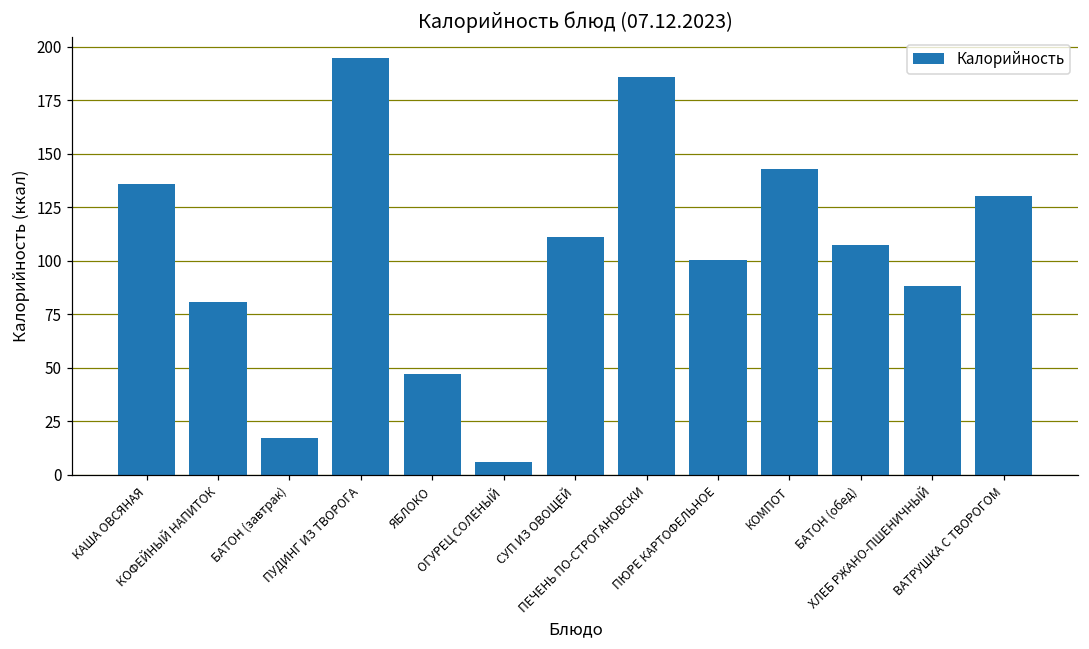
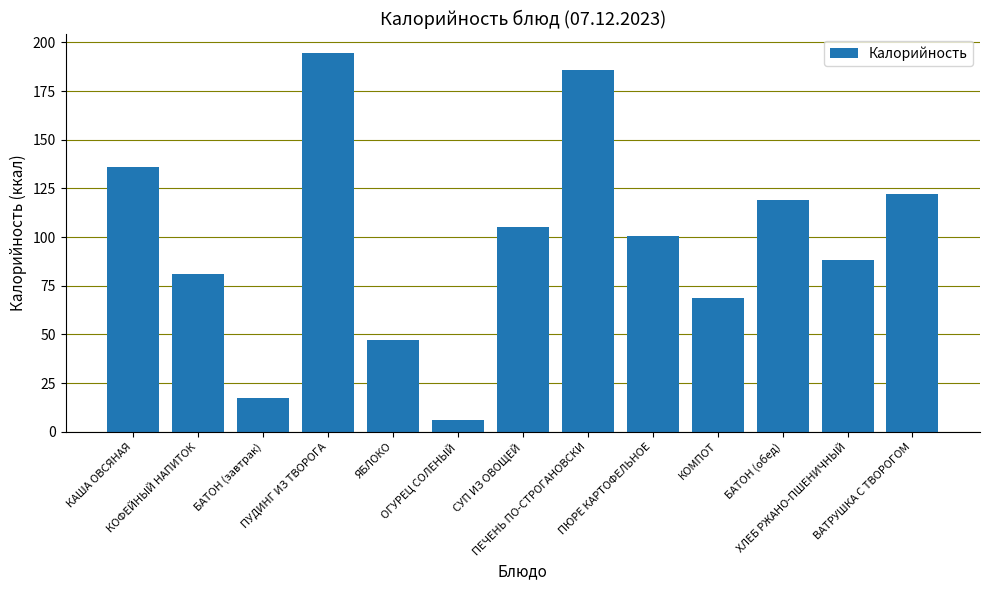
  {
    "КАША ОВСЯНАЯ": 136,
    "КОФЕЙНЫЙ НАПИТОК": 81,
    "БАТОН (завтрак)": 17,
    "ПУДИНГ ИЗ ТВОРОГА": 195,
    "ЯБЛОКО": 47,
    "ОГУРЕЦ СОЛЕНЫЙ": 6,
-   "СУП ИЗ ОВОЩЕЙ": 111,
+   "СУП ИЗ ОВОЩЕЙ": 105,
    "ПЕЧЕНЬ ПО-СТРОГАНОВСКИ": 186,
    "ПЮРЕ КАРТОФЕЛЬНОЕ": 101,
-   "КОМПОТ": 143,
-   "БАТОН (обед)": 107,
+   "КОМПОТ": 69,
+   "БАТОН (обед)": 119,
    "ХЛЕБ РЖАНО-ПШЕНИЧНЫЙ": 88,
-   "ВАТРУШКА С ТВОРОГОМ": 130
+   "ВАТРУШКА С ТВОРОГОМ": 122
  }
